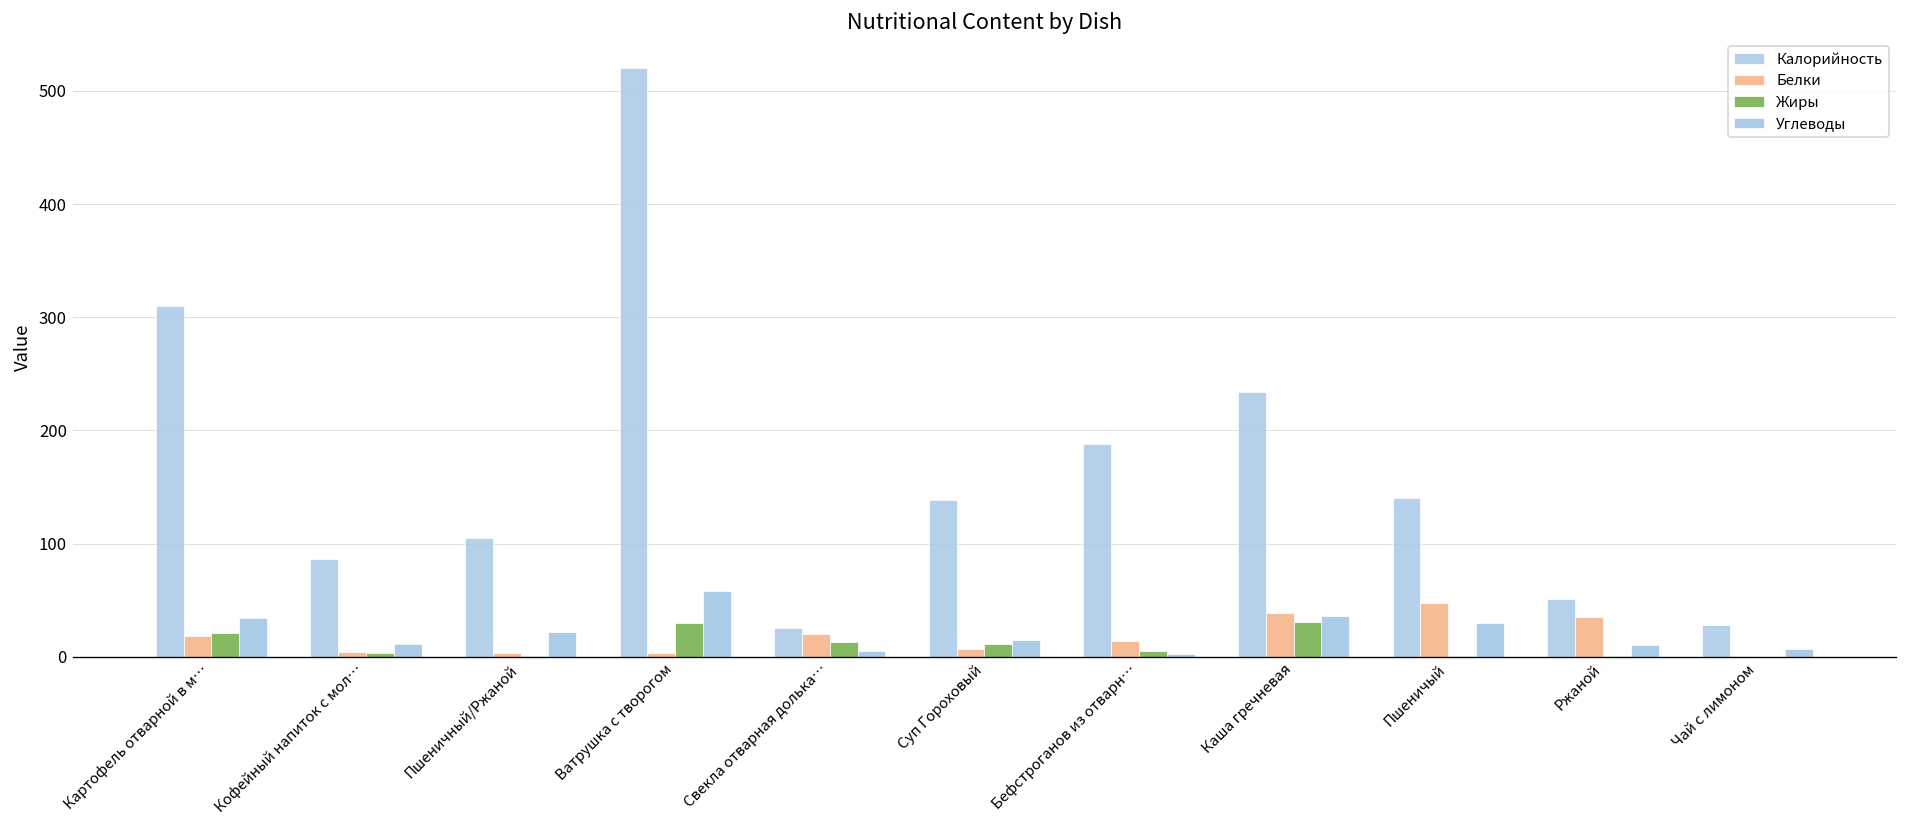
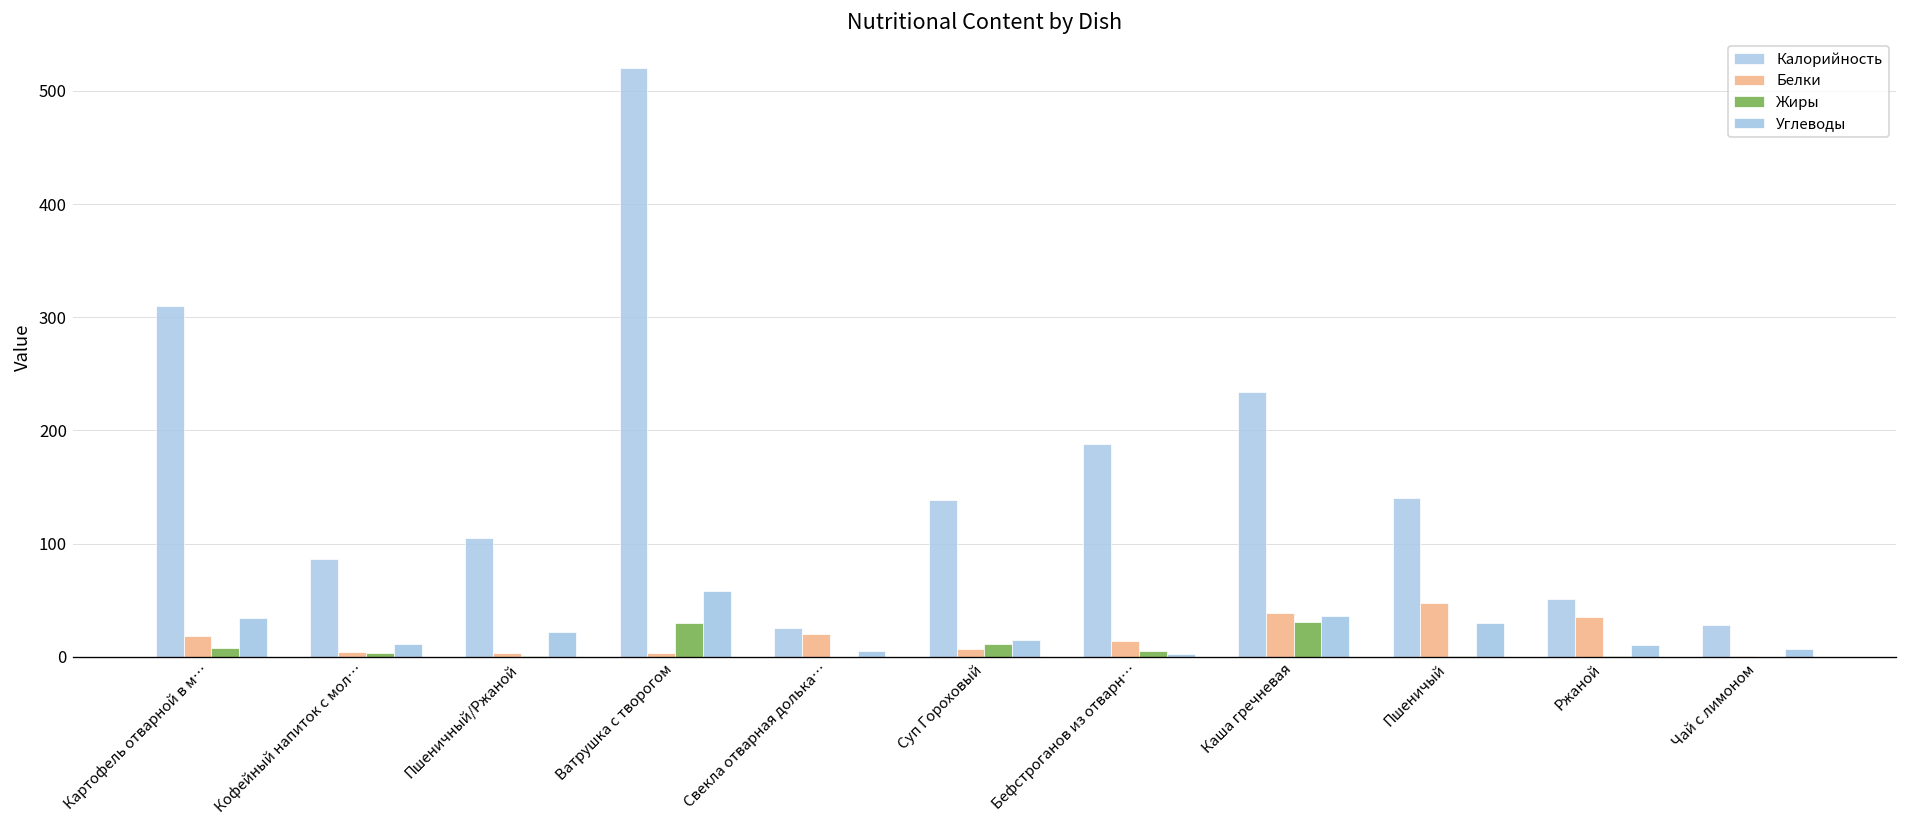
  {
    "Белки": {
      "Картофель отварной в м…": 20,
      "Кофейный напиток с мол…": 0,
      "Пшеничный/Ржаной": 0,
      "Ватрушка с творогом": 0,
      "Свекла отварная долька…": 20,
      "Суп Гороховый": 10,
      "Бефстроганов из отварн…": 10,
      "Каша гречневая": 40,
      "Пшеничый": 50,
      "Ржаной": 40
    },
    "Жиры": {
-     "Картофель отварной в м…": 20,
+     "Картофель отварной в м…": 10,
      "Кофейный напиток с мол…": 0,
      "Ватрушка с творогом": 30,
-     "Свекла отварная долька…": 10,
+     "Свекла отварная долька…": 0,
      "Суп Гороховый": 10,
      "Бефстроганов из отварн…": 10,
      "Каша гречневая": 30,
      "Чай с лимоном": 0
    }
  }
